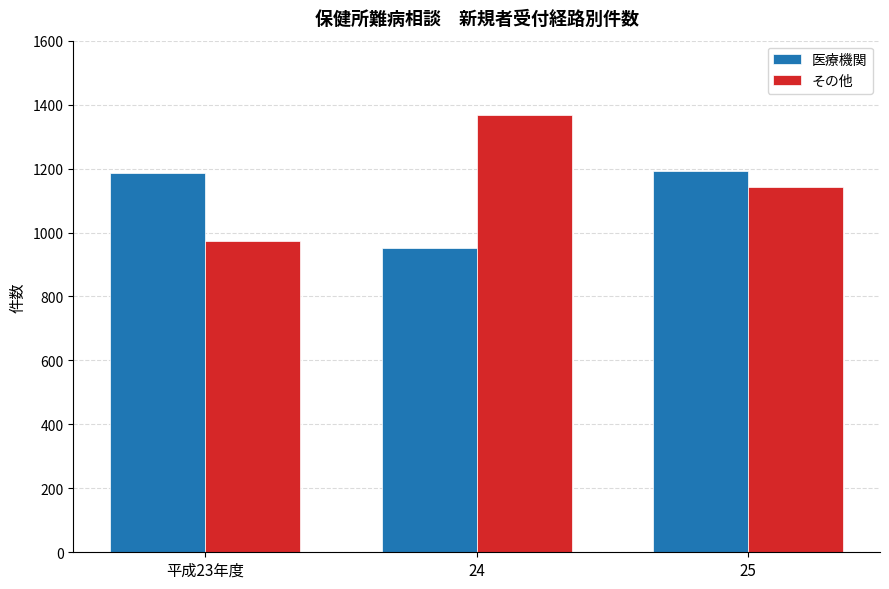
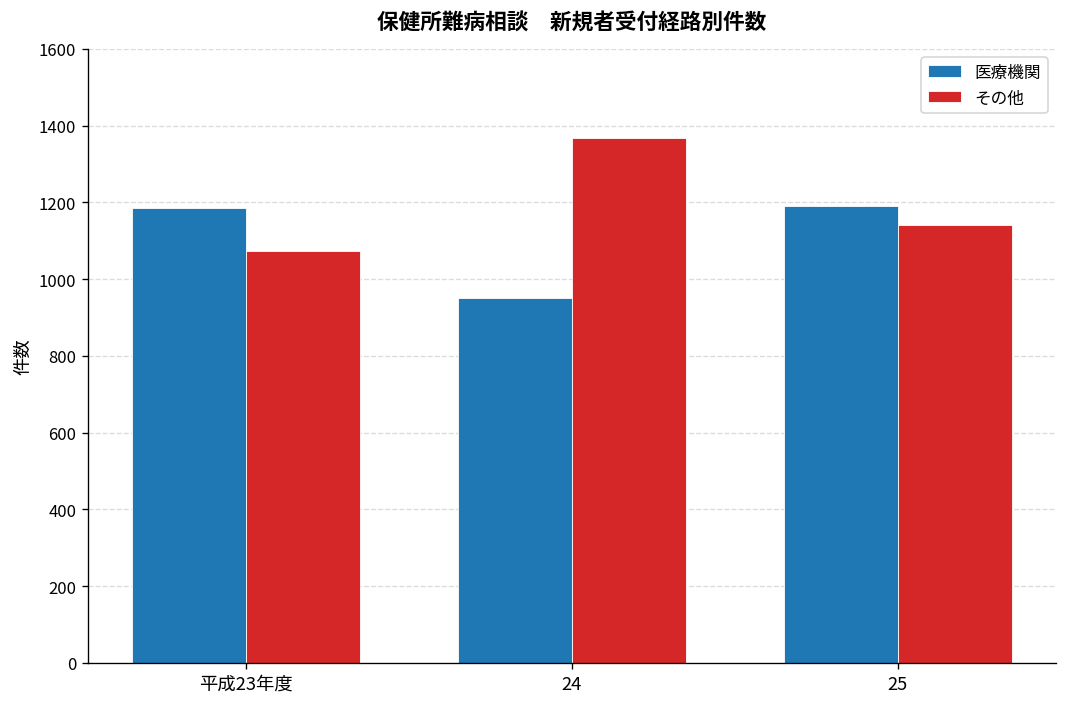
  {
    "医療機関": {
      "平成23年度": 1190,
      "24": 950,
      "25": 1190
    },
    "その他": {
-     "平成23年度": 970,
+     "平成23年度": 1070,
      "24": 1370,
      "25": 1140
    }
  }
